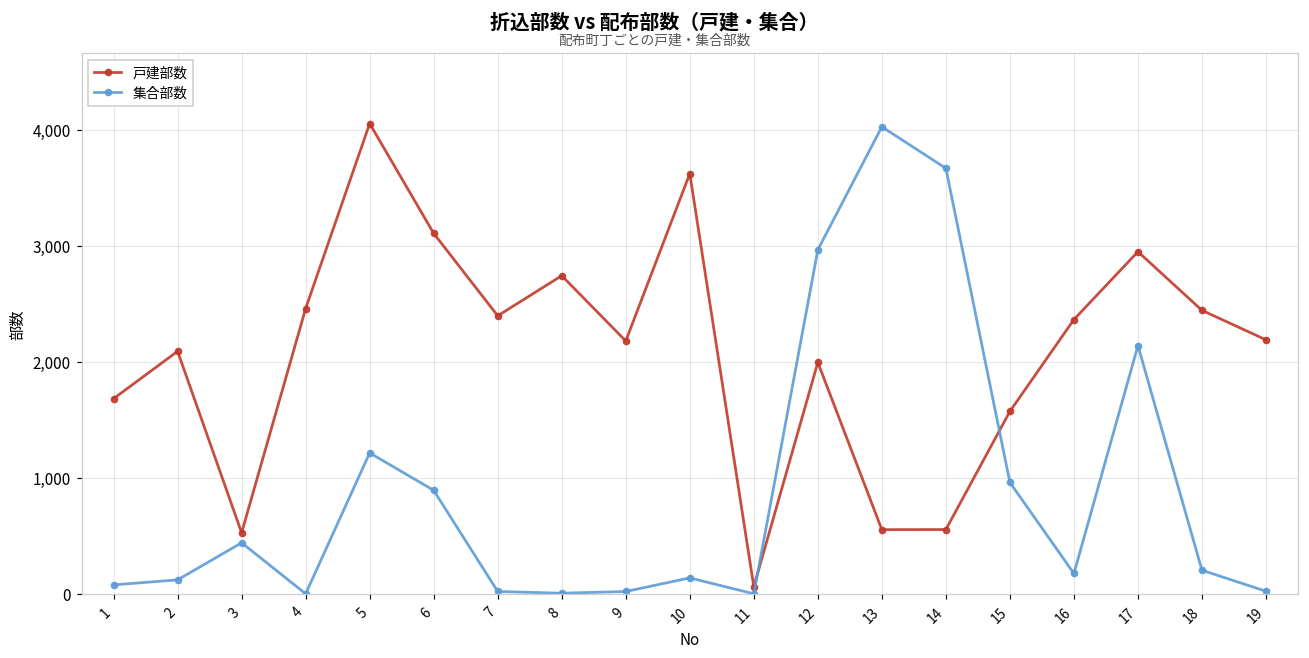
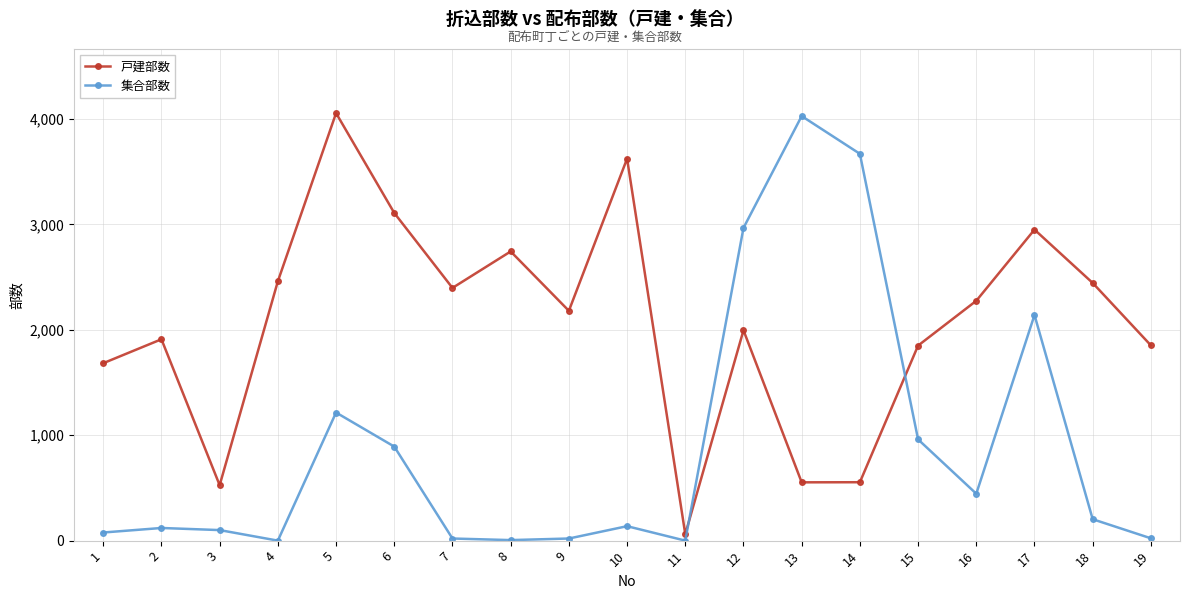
  {
    "戸建部数": {
      "1": "1,680",
-     "2": "2,090",
+     "2": "1,910",
      "3": "530",
      "4": "2,460",
      "5": "4,060",
      "6": "3,110",
      "7": "2,400",
      "8": "2,740",
      "9": "2,180",
      "10": "3,620",
      "11": "60",
      "12": "2,000",
      "13": "550",
      "14": "550",
-     "15": "1,570",
-     "16": "2,370",
+     "15": "1,850",
+     "16": "2,280",
      "17": "2,950",
      "18": "2,440",
-     "19": "2,190"
+     "19": "1,850"
    },
    "集合部数": {
      "1": "80",
      "2": "120",
-     "3": "440",
+     "3": "100",
      "4": "0",
      "5": "1,220",
      "6": "890",
      "7": "20",
      "8": "10",
      "9": "20",
      "10": "140",
      "11": "0",
      "12": "2,970",
      "13": "4,030",
      "14": "3,670",
      "15": "960",
-     "16": "180",
+     "16": "450",
      "17": "2,140",
      "18": "200",
      "19": "20"
    }
  }
